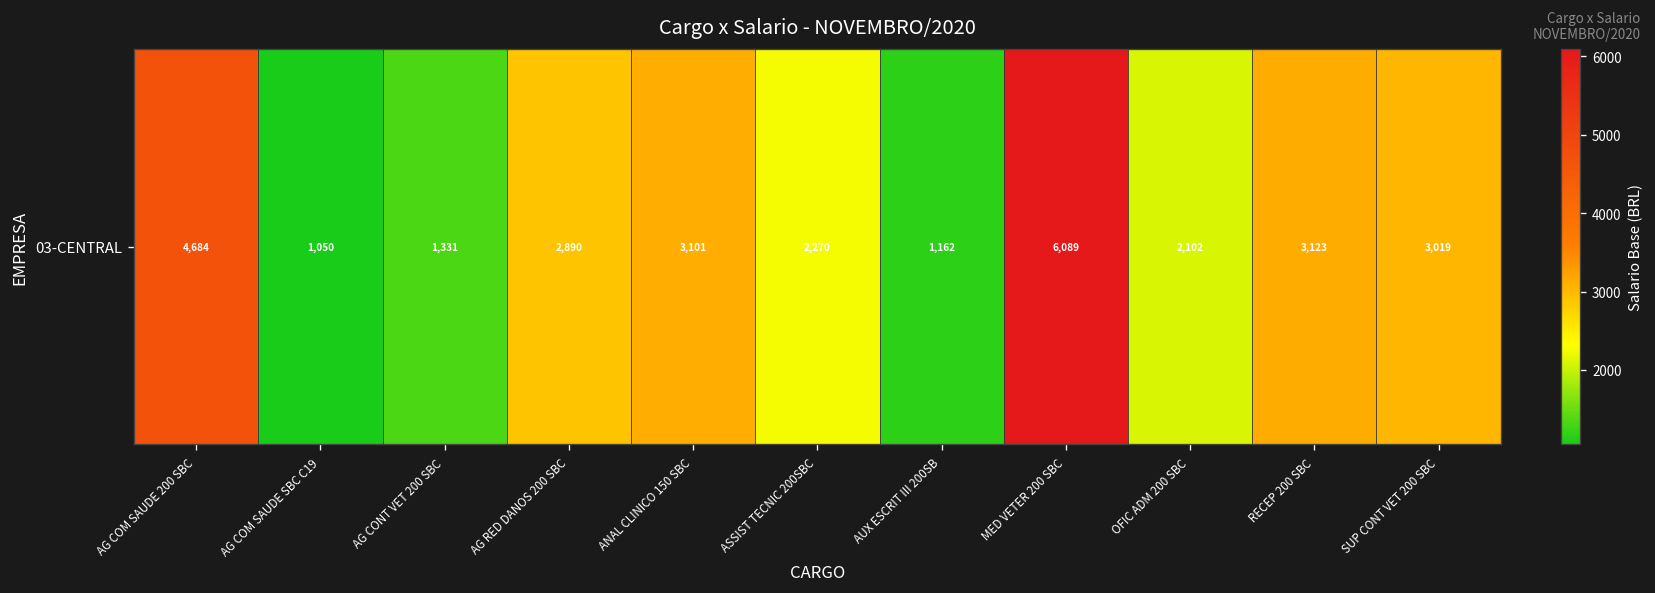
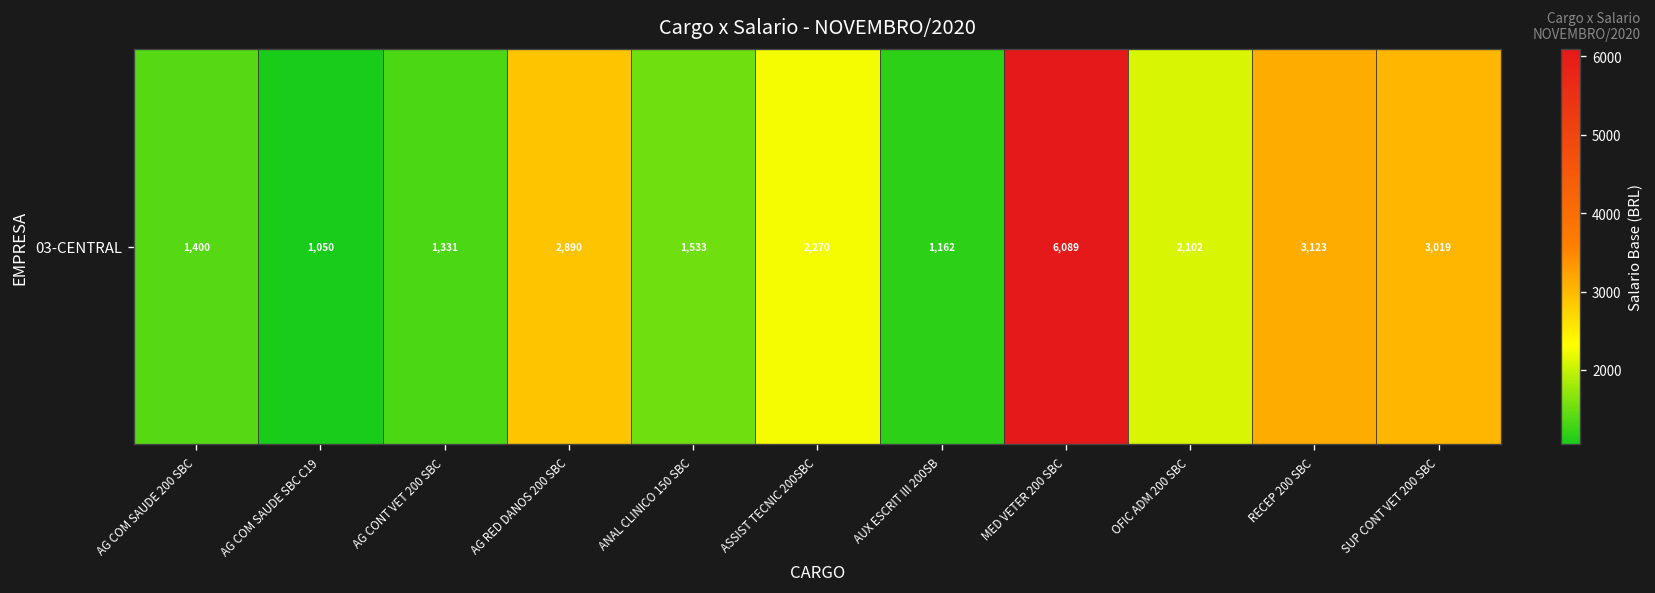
  {
    "03-CENTRAL": {
-     "AG COM SAUDE 200 SBC": "4,684",
+     "AG COM SAUDE 200 SBC": "1,400",
      "AG COM SAUDE SBC C19": "1,050",
      "AG CONT VET 200 SBC": "1,331",
      "AG RED DANOS 200 SBC": "2,890",
-     "ANAL CLINICO 150 SBC": "3,101",
+     "ANAL CLINICO 150 SBC": "1,533",
      "ASSIST TECNIC 200SBC": "2,270",
      "AUX ESCRIT III 200SB": "1,162",
      "MED VETER 200 SBC": "6,089",
      "OFIC ADM 200 SBC": "2,102",
      "RECEP 200 SBC": "3,123",
      "SUP CONT VET 200 SBC": "3,019"
    }
  }
